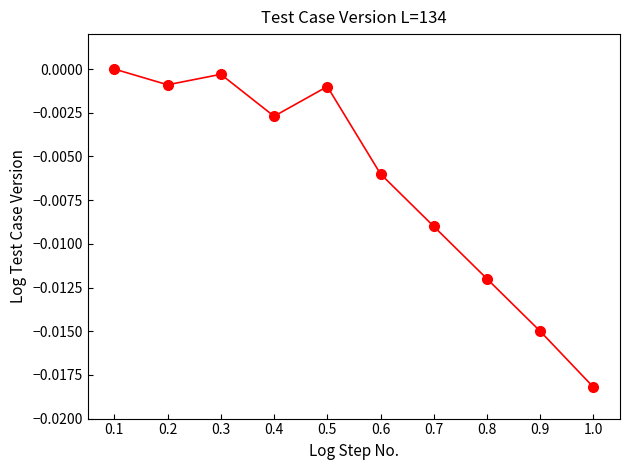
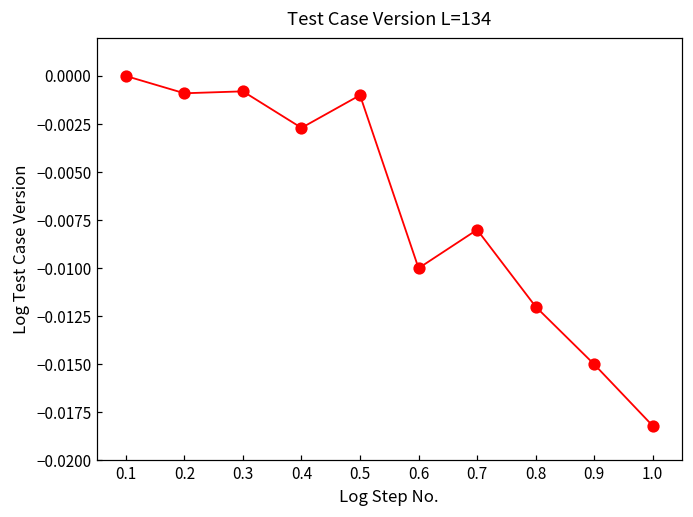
  {
    "0.1": 0.0000,
    "0.2": -0.0009,
-   "0.3": -0.0003,
+   "0.3": -0.0008,
    "0.4": -0.0027,
    "0.5": -0.0010,
-   "0.6": -0.006,
-   "0.7": -0.009,
+   "0.6": -0.010,
+   "0.7": -0.008,
    "0.8": -0.0120,
    "0.9": -0.0150,
    "1.0": -0.0182
  }
